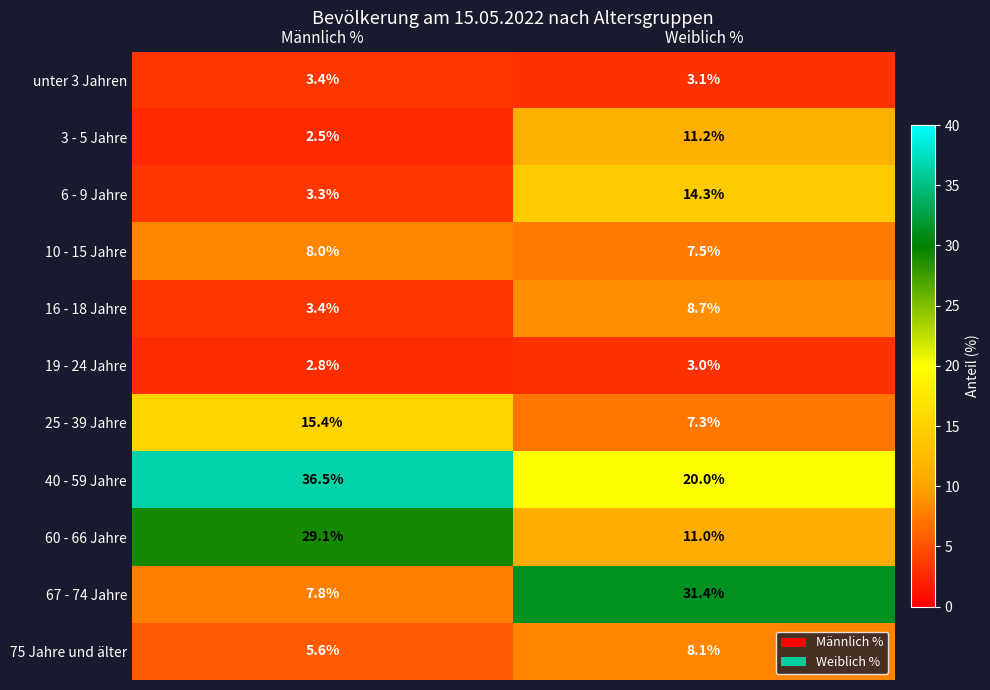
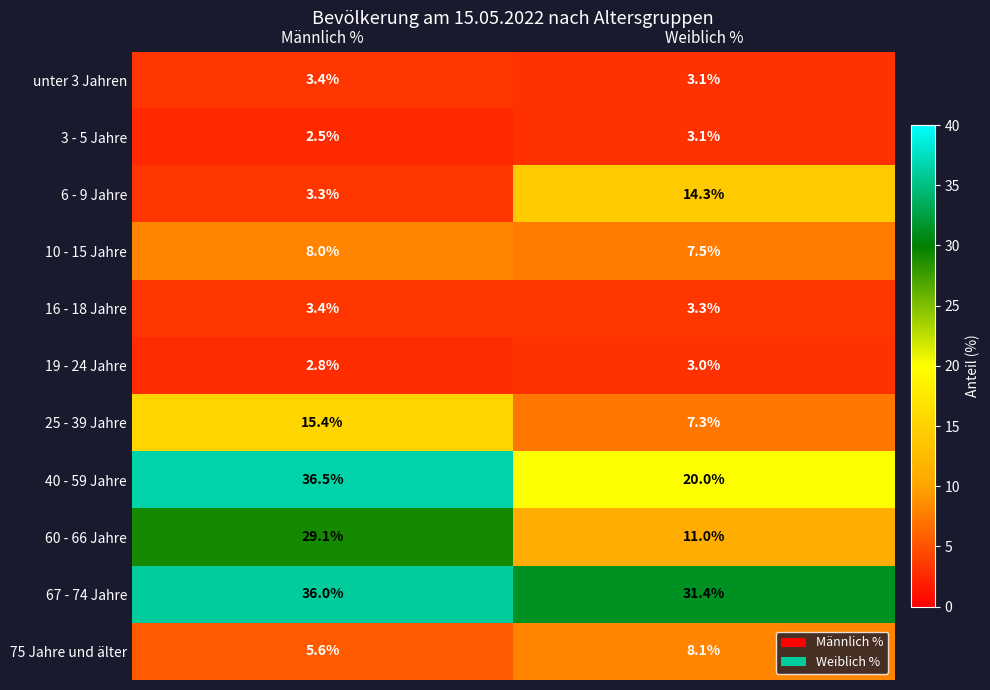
  {
    "unter 3 Jahren": {
      "Männlich %": "3.4%",
      "Weiblich %": "3.1%"
    },
    "3 - 5 Jahre": {
      "Männlich %": "2.5%",
-     "Weiblich %": "11.2%"
+     "Weiblich %": "3.1%"
    },
    "6 - 9 Jahre": {
      "Männlich %": "3.3%",
      "Weiblich %": "14.3%"
    },
    "10 - 15 Jahre": {
      "Männlich %": "8.0%",
      "Weiblich %": "7.5%"
    },
    "16 - 18 Jahre": {
      "Männlich %": "3.4%",
-     "Weiblich %": "8.7%"
+     "Weiblich %": "3.3%"
    },
    "19 - 24 Jahre": {
      "Männlich %": "2.8%",
      "Weiblich %": "3.0%"
    },
    "25 - 39 Jahre": {
      "Männlich %": "15.4%",
      "Weiblich %": "7.3%"
    },
    "40 - 59 Jahre": {
      "Männlich %": "36.5%",
      "Weiblich %": "20.0%"
    },
    "60 - 66 Jahre": {
      "Männlich %": "29.1%",
      "Weiblich %": "11.0%"
    },
    "67 - 74 Jahre": {
-     "Männlich %": "7.8%",
+     "Männlich %": "36.0%",
      "Weiblich %": "31.4%"
    },
    "75 Jahre und älter": {
      "Männlich %": "5.6%",
      "Weiblich %": "8.1%"
    }
  }
